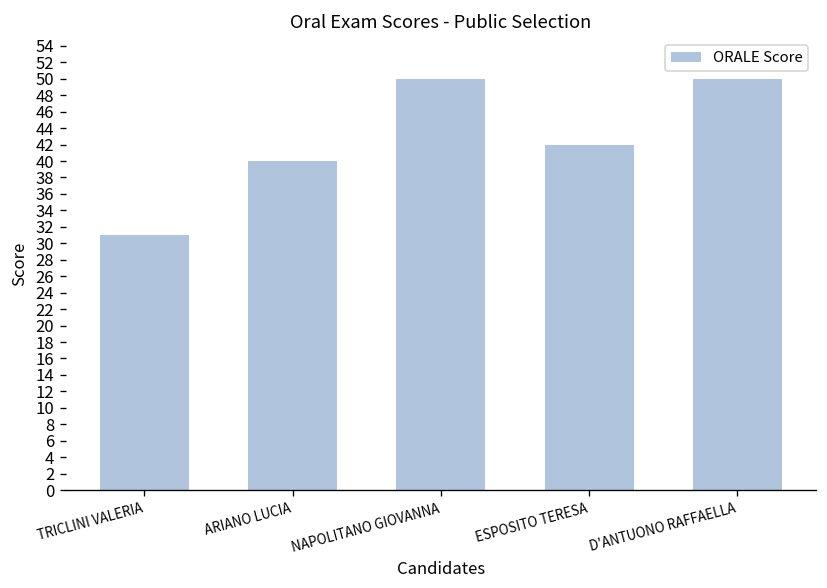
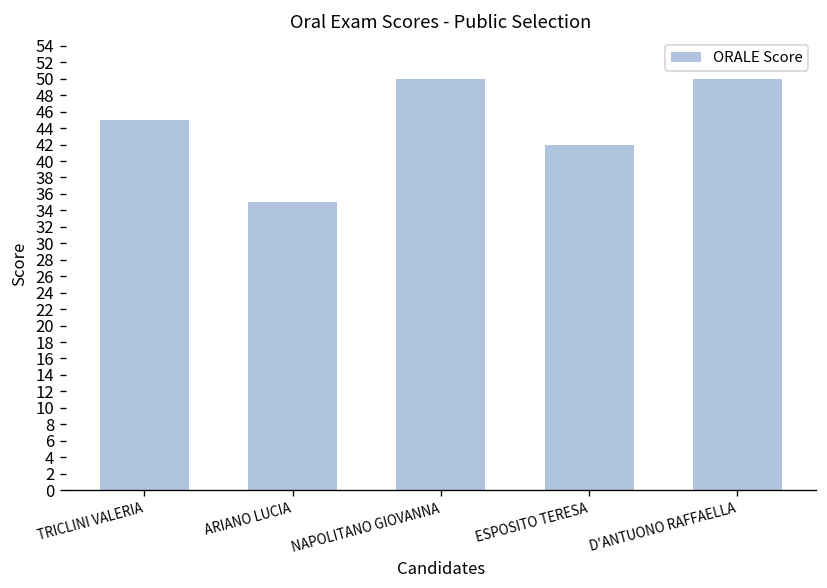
  {
-   "TRICLINI VALERIA": 31,
-   "ARIANO LUCIA": 40,
+   "TRICLINI VALERIA": 45,
+   "ARIANO LUCIA": 35,
    "NAPOLITANO GIOVANNA": 50,
    "ESPOSITO TERESA": 42,
    "D'ANTUONO RAFFAELLA": 50
  }
